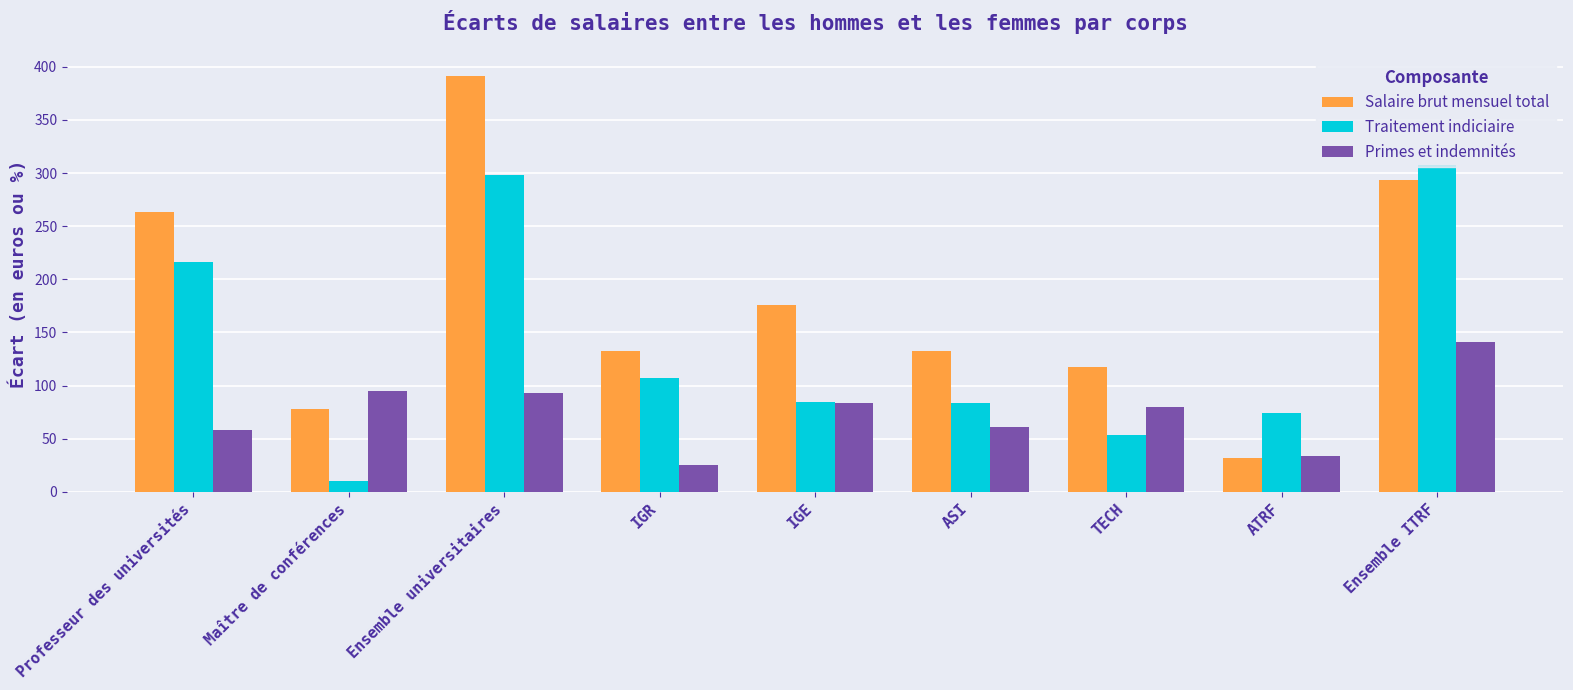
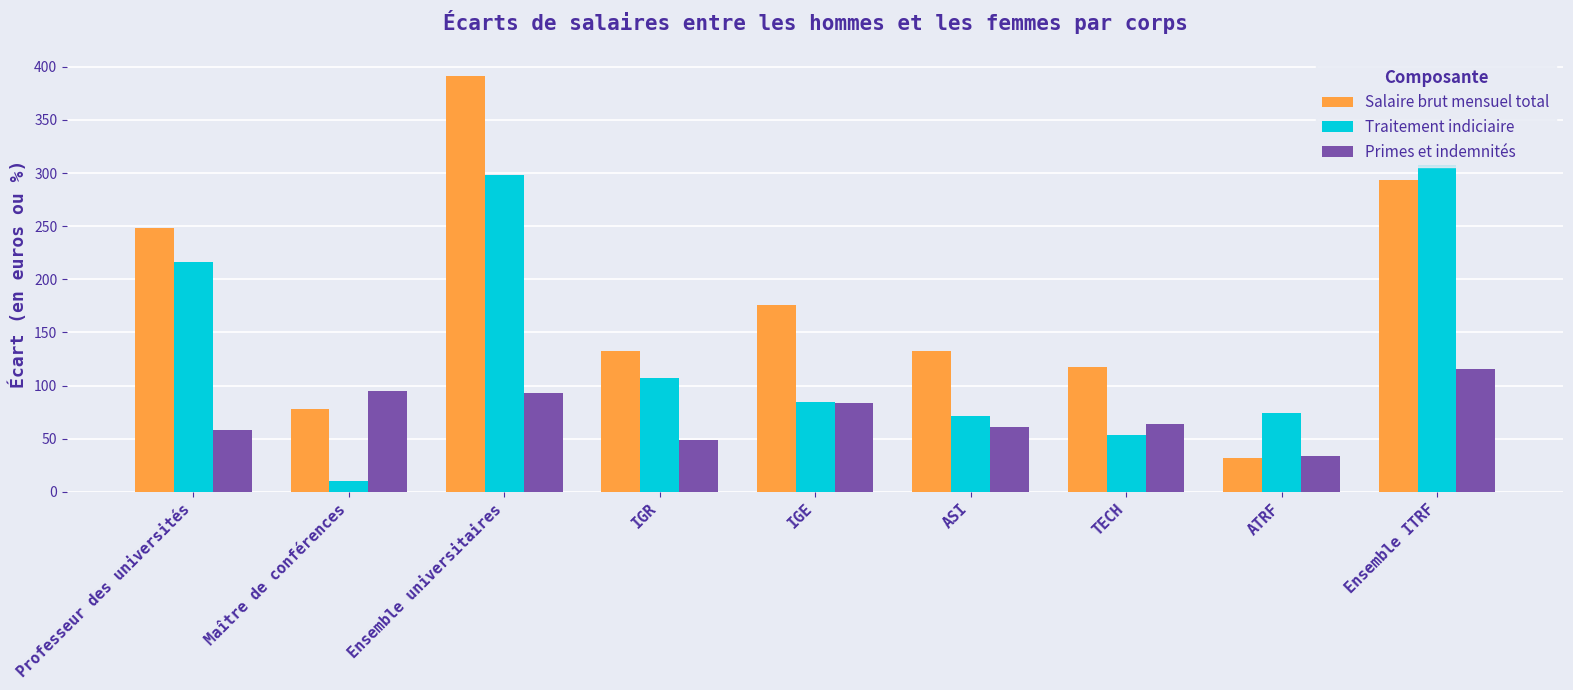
  {
    "Salaire brut mensuel total": {
-     "Professeur des universités": 264,
+     "Professeur des universités": 249,
      "Maître de conférences": 78,
      "Ensemble universitaires": 391,
      "IGR": 133,
      "IGE": 176,
      "ASI": 132,
      "TECH": 118,
      "ATRF": 32,
      "Ensemble ITRF": 294
    },
    "Traitement indiciaire": {
      "Professeur des universités": 216,
      "Maître de conférences": 10,
      "Ensemble universitaires": 299,
      "IGR": 107,
      "IGE": 85,
-     "ASI": 84,
+     "ASI": 71,
      "TECH": 54,
      "ATRF": 75
    },
    "Primes et indemnités": {
      "Professeur des universités": 58,
      "Maître de conférences": 95,
      "Ensemble universitaires": 93,
-     "IGR": 25,
+     "IGR": 49,
      "IGE": 84,
      "ASI": 61,
-     "TECH": 79,
+     "TECH": 64,
      "ATRF": 34,
-     "Ensemble ITRF": 141
+     "Ensemble ITRF": 115
    }
  }
